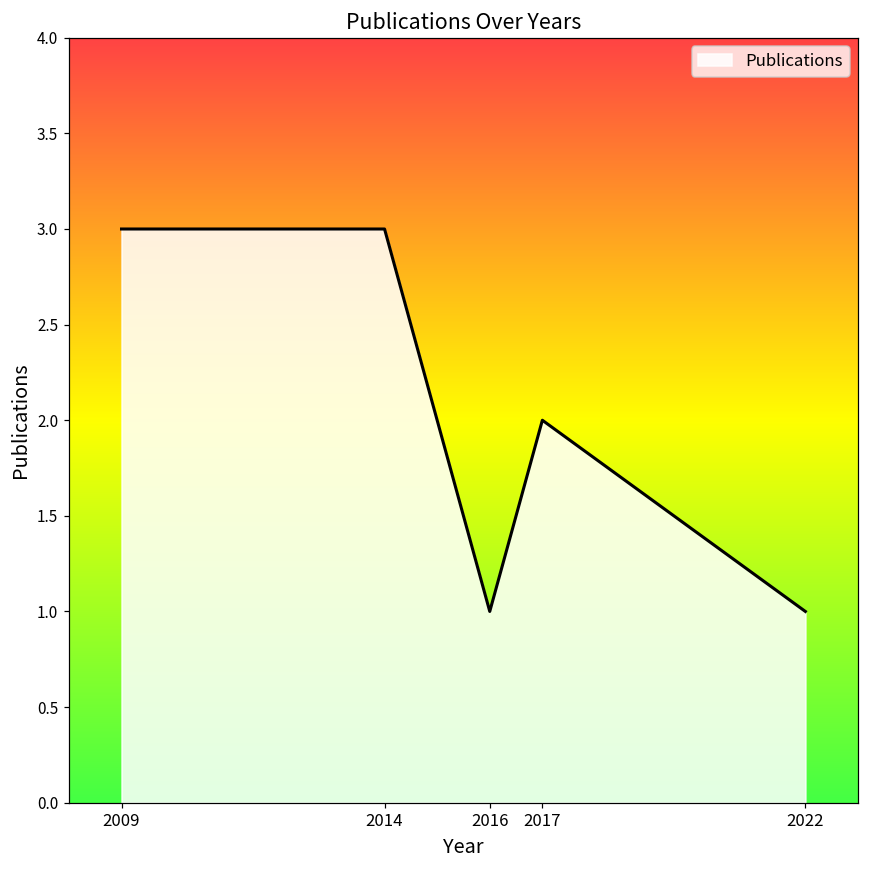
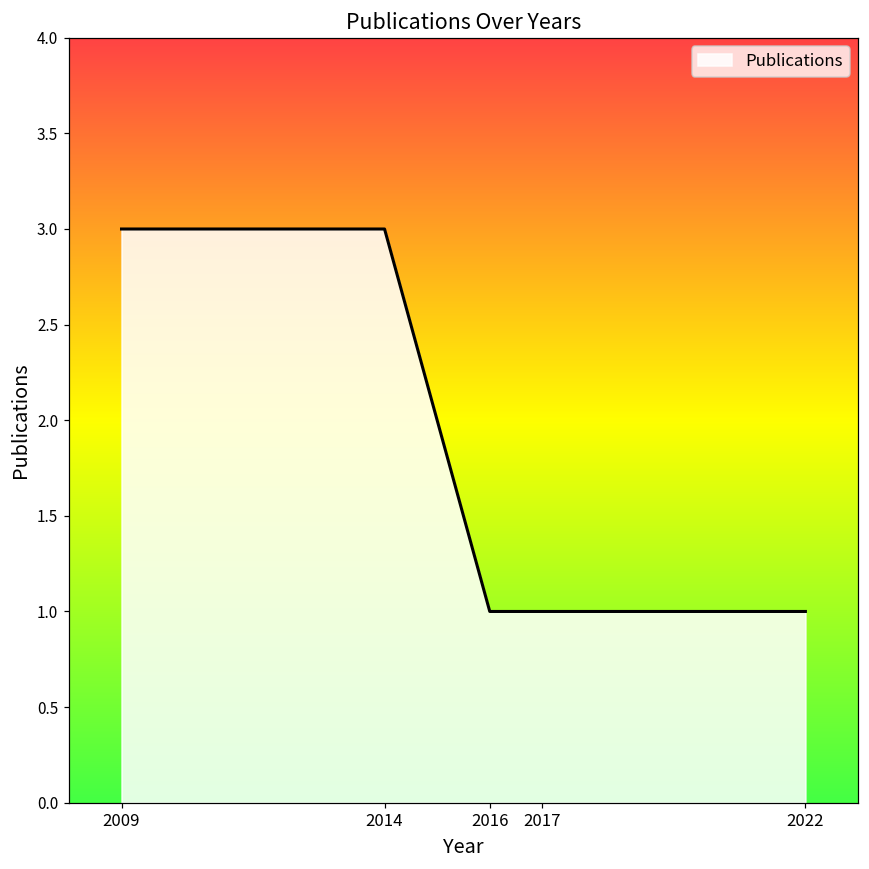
  {
    "2009": 3,
    "2014": 3,
    "2016": 1,
-   "2017": 2,
+   "2017": 1,
    "2022": 1
  }
